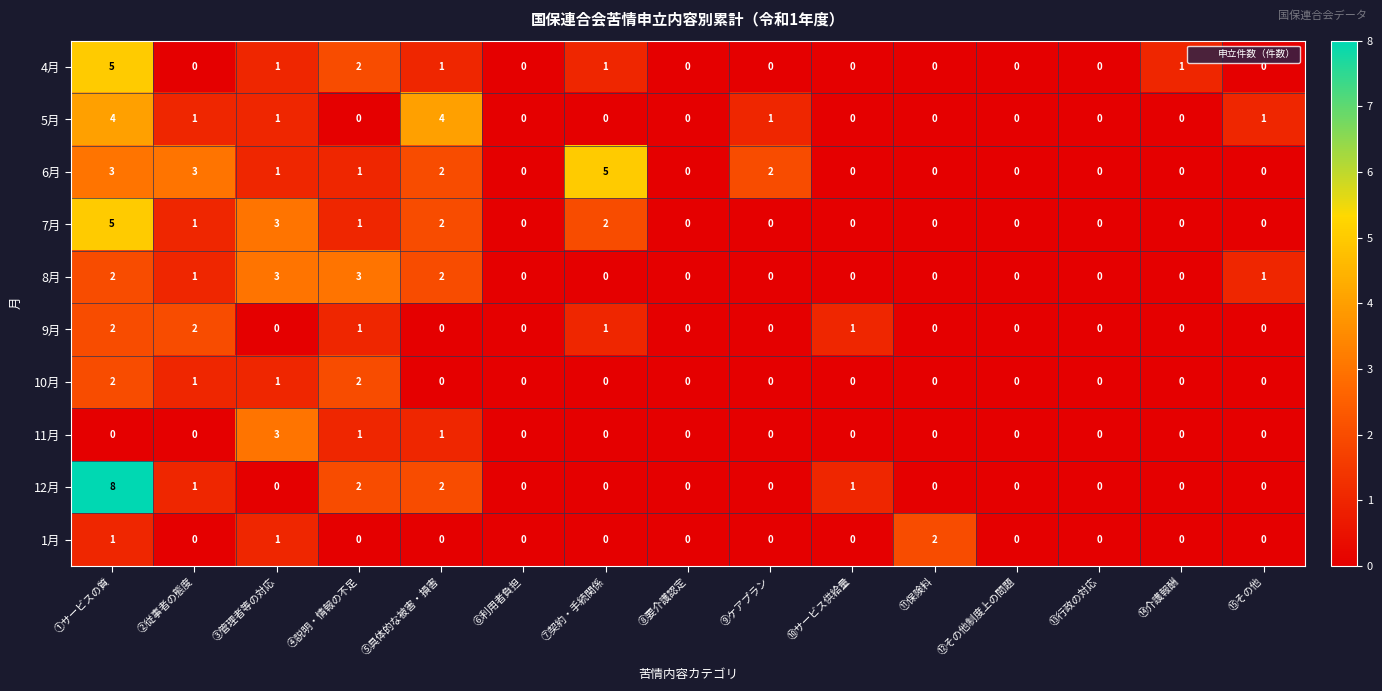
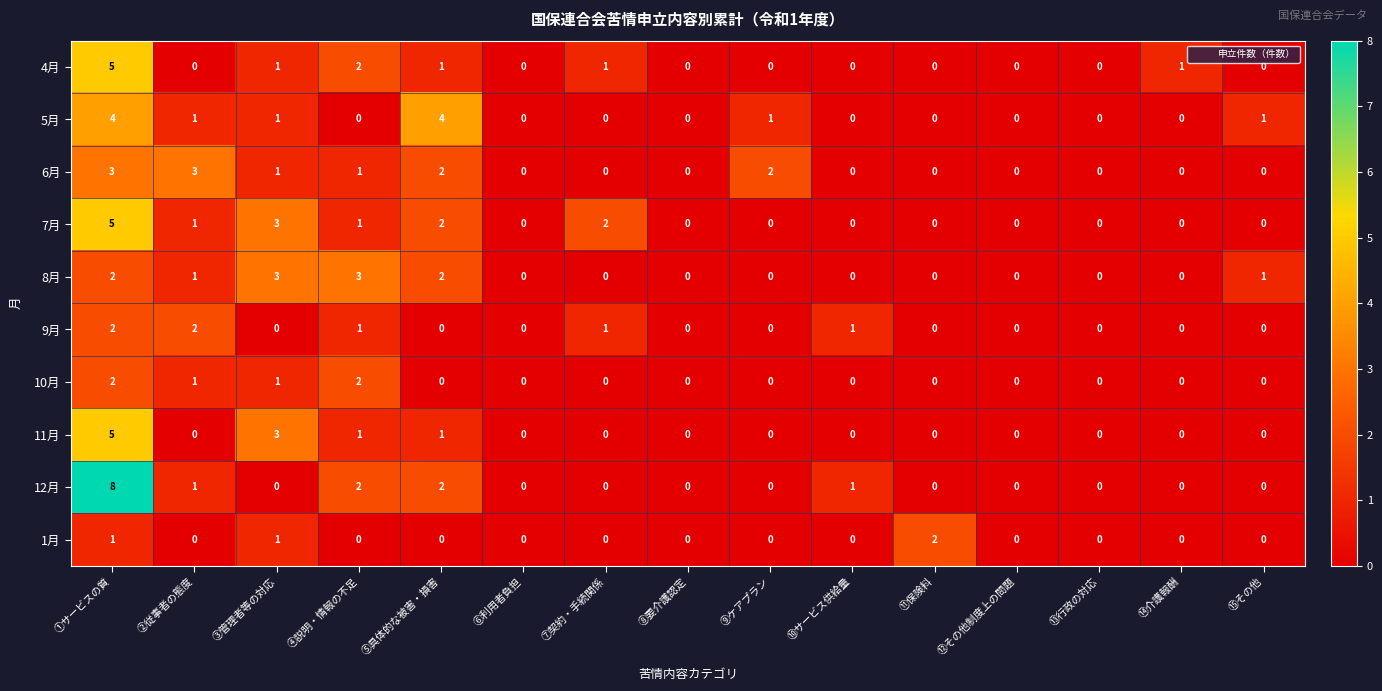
  {
    "4月": {
      "①サービスの質": 5,
      "②従事者の態度": 0,
      "③管理者等の対応": 1,
      "④説明・情報の不足": 2,
      "⑤具体的な被害・損害": 1,
      "⑥利用者負担": 0,
      "⑦契約・手続関係": 1,
      "⑧要介護認定": 0,
      "⑨ケアプラン": 0,
      "⑩サービス供給量": 0,
      "⑪保険料": 0,
      "⑫その他制度上の問題": 0,
      "⑬行政の対応": 0,
      "⑭介護報酬": 1
    },
    "5月": {
      "①サービスの質": 4,
      "②従事者の態度": 1,
      "③管理者等の対応": 1,
      "④説明・情報の不足": 0,
      "⑤具体的な被害・損害": 4,
      "⑥利用者負担": 0,
      "⑦契約・手続関係": 0,
      "⑧要介護認定": 0,
      "⑨ケアプラン": 1,
      "⑩サービス供給量": 0,
      "⑪保険料": 0,
      "⑫その他制度上の問題": 0,
      "⑬行政の対応": 0,
      "⑭介護報酬": 0,
      "⑮その他": 1
    },
    "6月": {
      "①サービスの質": 3,
      "②従事者の態度": 3,
      "③管理者等の対応": 1,
      "④説明・情報の不足": 1,
      "⑤具体的な被害・損害": 2,
      "⑥利用者負担": 0,
-     "⑦契約・手続関係": 5,
+     "⑦契約・手続関係": 0,
      "⑧要介護認定": 0,
      "⑨ケアプラン": 2,
      "⑩サービス供給量": 0,
      "⑪保険料": 0,
      "⑫その他制度上の問題": 0,
      "⑬行政の対応": 0,
      "⑭介護報酬": 0,
      "⑮その他": 0
    },
    "7月": {
      "①サービスの質": 5,
      "②従事者の態度": 1,
      "③管理者等の対応": 3,
      "④説明・情報の不足": 1,
      "⑤具体的な被害・損害": 2,
      "⑥利用者負担": 0,
      "⑦契約・手続関係": 2,
      "⑧要介護認定": 0,
      "⑨ケアプラン": 0,
      "⑩サービス供給量": 0,
      "⑪保険料": 0,
      "⑫その他制度上の問題": 0,
      "⑬行政の対応": 0,
      "⑭介護報酬": 0,
      "⑮その他": 0
    },
    "8月": {
      "①サービスの質": 2,
      "②従事者の態度": 1,
      "③管理者等の対応": 3,
      "④説明・情報の不足": 3,
      "⑤具体的な被害・損害": 2,
      "⑥利用者負担": 0,
      "⑦契約・手続関係": 0,
      "⑧要介護認定": 0,
      "⑨ケアプラン": 0,
      "⑩サービス供給量": 0,
      "⑪保険料": 0,
      "⑫その他制度上の問題": 0,
      "⑬行政の対応": 0,
      "⑭介護報酬": 0,
      "⑮その他": 1
    },
    "9月": {
      "①サービスの質": 2,
      "②従事者の態度": 2,
      "③管理者等の対応": 0,
      "④説明・情報の不足": 1,
      "⑤具体的な被害・損害": 0,
      "⑥利用者負担": 0,
      "⑦契約・手続関係": 1,
      "⑧要介護認定": 0,
      "⑨ケアプラン": 0,
      "⑩サービス供給量": 1,
      "⑪保険料": 0,
      "⑫その他制度上の問題": 0,
      "⑬行政の対応": 0,
      "⑭介護報酬": 0,
      "⑮その他": 0
    },
    "10月": {
      "①サービスの質": 2,
      "②従事者の態度": 1,
      "③管理者等の対応": 1,
      "④説明・情報の不足": 2,
      "⑤具体的な被害・損害": 0,
      "⑥利用者負担": 0,
      "⑦契約・手続関係": 0,
      "⑧要介護認定": 0,
      "⑨ケアプラン": 0,
      "⑩サービス供給量": 0,
      "⑪保険料": 0,
      "⑫その他制度上の問題": 0,
      "⑬行政の対応": 0,
      "⑭介護報酬": 0,
      "⑮その他": 0
    },
    "11月": {
-     "①サービスの質": 0,
+     "①サービスの質": 5,
      "②従事者の態度": 0,
      "③管理者等の対応": 3,
      "④説明・情報の不足": 1,
      "⑤具体的な被害・損害": 1,
      "⑥利用者負担": 0,
      "⑦契約・手続関係": 0,
      "⑧要介護認定": 0,
      "⑨ケアプラン": 0,
      "⑩サービス供給量": 0,
      "⑪保険料": 0,
      "⑫その他制度上の問題": 0,
      "⑬行政の対応": 0,
      "⑭介護報酬": 0,
      "⑮その他": 0
    },
    "12月": {
      "①サービスの質": 8,
      "②従事者の態度": 1,
      "③管理者等の対応": 0,
      "④説明・情報の不足": 2,
      "⑤具体的な被害・損害": 2,
      "⑥利用者負担": 0,
      "⑦契約・手続関係": 0,
      "⑧要介護認定": 0,
      "⑨ケアプラン": 0,
      "⑩サービス供給量": 1,
      "⑪保険料": 0,
      "⑫その他制度上の問題": 0,
      "⑬行政の対応": 0,
      "⑭介護報酬": 0,
      "⑮その他": 0
    },
    "1月": {
      "①サービスの質": 1,
      "②従事者の態度": 0,
      "③管理者等の対応": 1,
      "④説明・情報の不足": 0,
      "⑤具体的な被害・損害": 0,
      "⑥利用者負担": 0,
      "⑦契約・手続関係": 0,
      "⑧要介護認定": 0,
      "⑨ケアプラン": 0,
      "⑩サービス供給量": 0,
      "⑪保険料": 2,
      "⑫その他制度上の問題": 0,
      "⑬行政の対応": 0,
      "⑭介護報酬": 0,
      "⑮その他": 0
    }
  }
